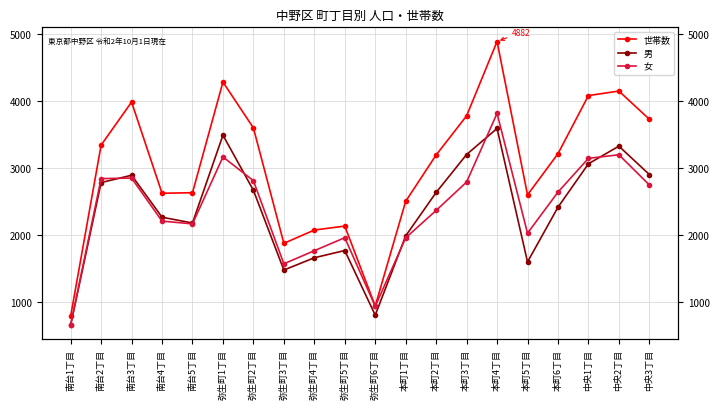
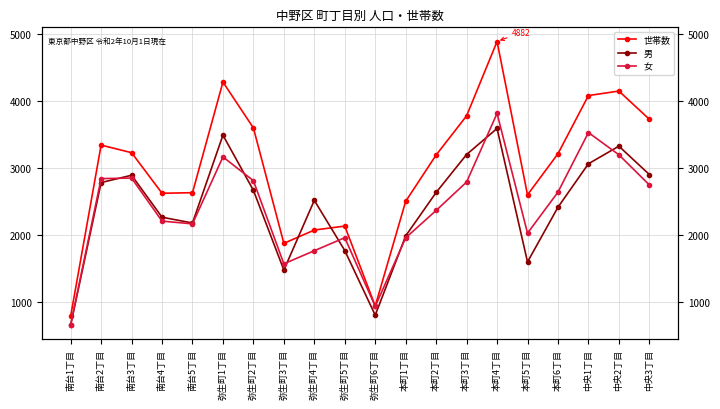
  {
    "世帯数": {
      "南台1丁目": 800,
      "南台2丁目": 3300,
-     "南台3丁目": 4000,
+     "南台3丁目": 3200,
      "南台4丁目": 2600,
      "南台5丁目": 2600,
      "弥生町1丁目": 4300,
      "弥生町2丁目": 3600,
      "弥生町3丁目": 1900,
      "弥生町4丁目": 2100,
      "弥生町5丁目": 2100,
      "本町1丁目": 2500,
      "本町2丁目": 3200,
      "本町3丁目": 3800,
      "本町5丁目": 2600,
      "本町6丁目": 3200,
      "中央1丁目": 4100,
      "中央2丁目": 4100,
      "中央3丁目": 3700
    },
    "男": {
      "南台2丁目": 2800,
      "南台3丁目": 2900,
      "南台4丁目": 2300,
      "弥生町1丁目": 3500,
      "弥生町2丁目": 2700,
      "弥生町3丁目": 1500,
-     "弥生町4丁目": 1700,
+     "弥生町4丁目": 2500,
      "弥生町5丁目": 1800,
      "弥生町6丁目": 800,
      "本町2丁目": 2600,
      "本町3丁目": 3200,
      "本町4丁目": 3600,
      "本町5丁目": 1600,
      "本町6丁目": 2400,
      "中央1丁目": 3100,
      "中央2丁目": 3300,
      "中央3丁目": 2900
    },
    "女": {
      "南台2丁目": 2800,
      "南台3丁目": 2800,
      "南台4丁目": 2200,
      "弥生町1丁目": 3200,
      "弥生町2丁目": 2800,
      "弥生町3丁目": 1600,
      "弥生町4丁目": 1800,
      "弥生町5丁目": 2000,
      "本町2丁目": 2400,
      "本町3丁目": 2800,
      "本町4丁目": 3800,
      "本町5丁目": 2000,
      "本町6丁目": 2600,
-     "中央1丁目": 3100,
+     "中央1丁目": 3500,
      "中央2丁目": 3200,
      "中央3丁目": 2700
    }
  }
